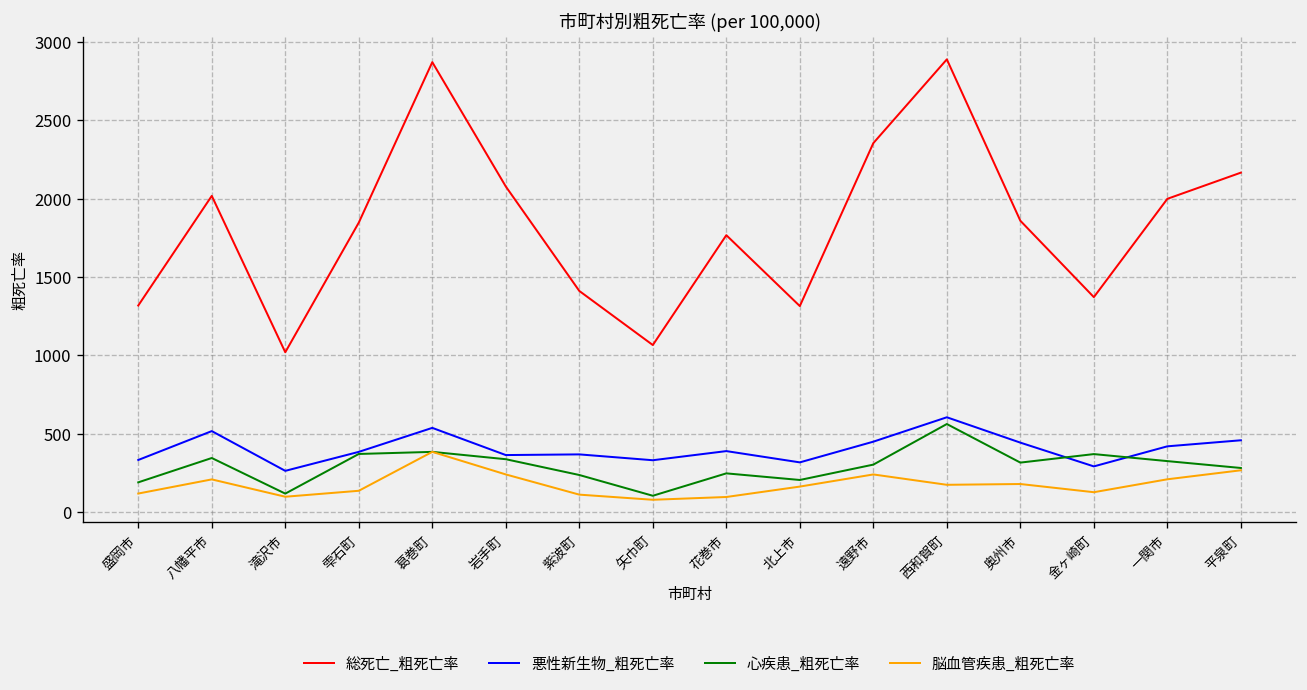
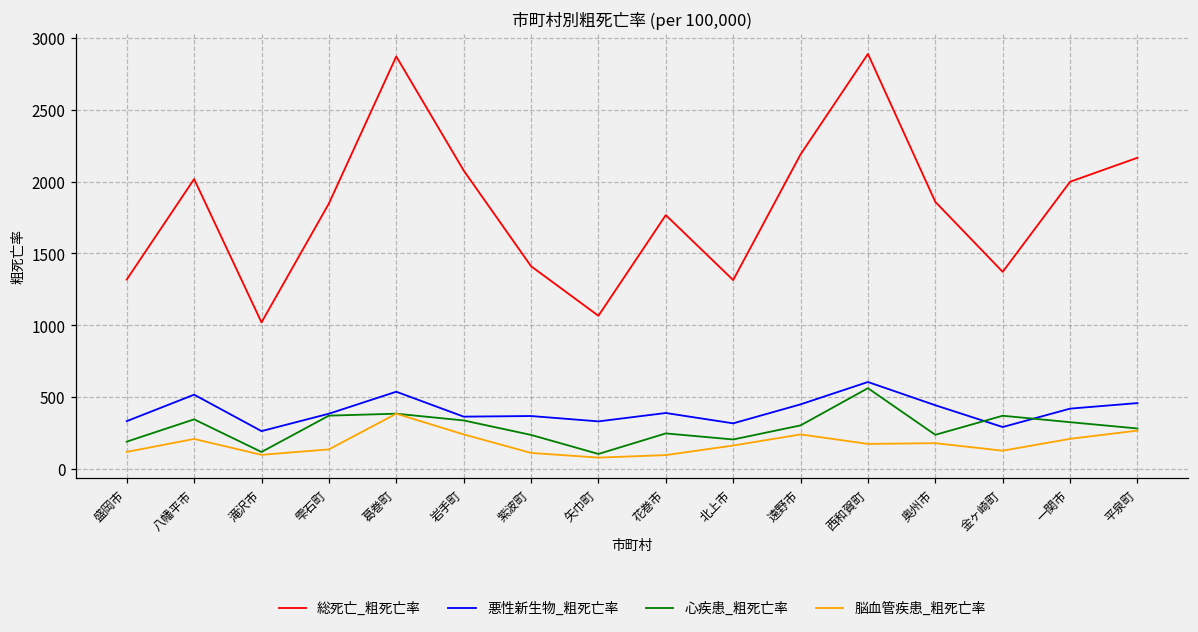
  {
    "総死亡_粗死亡率": {
      "盛岡市": 1320,
      "八幡平市": 2020,
      "滝沢市": 1020,
      "雫石町": 1850,
      "葛巻町": 2870,
      "岩手町": 2080,
      "紫波町": 1410,
      "矢巾町": 1070,
      "花巻市": 1770,
      "北上市": 1310,
-     "遠野市": 2350,
+     "遠野市": 2190,
      "西和賀町": 2890,
      "奥州市": 1860,
      "金ヶ崎町": 1370,
      "一関市": 2000,
      "平泉町": 2170
    },
    "悪性新生物_粗死亡率": {
      "盛岡市": 330,
      "八幡平市": 520,
      "滝沢市": 260,
      "葛巻町": 540,
      "岩手町": 360,
      "紫波町": 370,
      "矢巾町": 330,
      "花巻市": 390,
      "北上市": 320,
      "遠野市": 450,
      "西和賀町": 600,
      "奥州市": 440,
      "金ヶ崎町": 290,
      "一関市": 420,
      "平泉町": 460
    },
    "心疾患_粗死亡率": {
      "盛岡市": 190,
      "八幡平市": 340,
      "滝沢市": 120,
      "岩手町": 340,
      "紫波町": 240,
      "矢巾町": 100,
      "花巻市": 250,
      "北上市": 200,
      "遠野市": 300,
      "西和賀町": 560,
-     "奥州市": 310,
+     "奥州市": 240,
      "金ヶ崎町": 370,
      "一関市": 320
    },
    "脳血管疾患_粗死亡率": {
      "盛岡市": 120,
      "八幡平市": 210,
      "滝沢市": 100,
      "雫石町": 130,
      "岩手町": 240,
      "紫波町": 110,
      "矢巾町": 80,
      "花巻市": 90,
      "北上市": 160,
      "遠野市": 240,
      "西和賀町": 170,
      "奥州市": 180,
      "金ヶ崎町": 130,
      "一関市": 210
    }
  }
